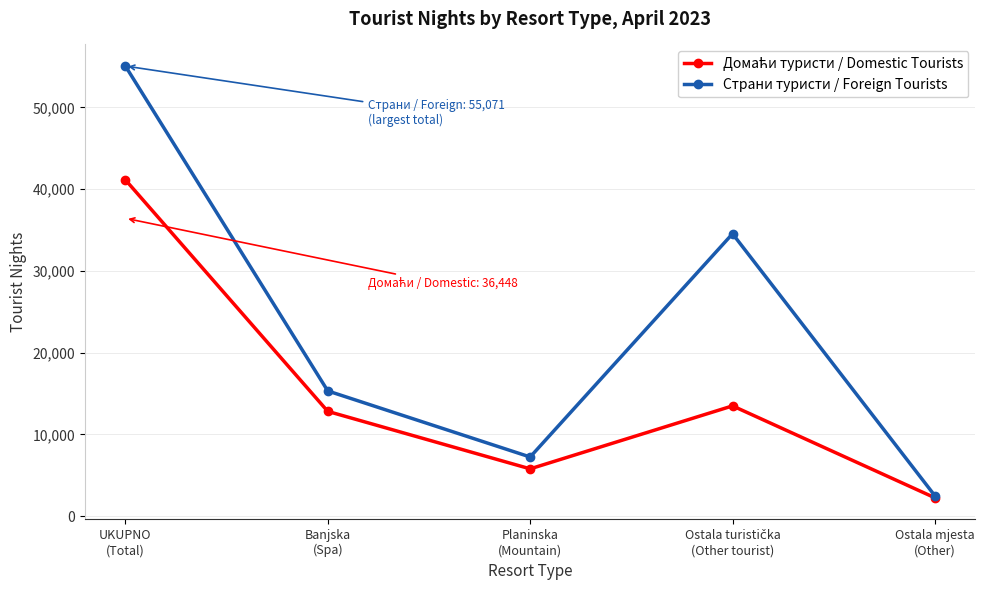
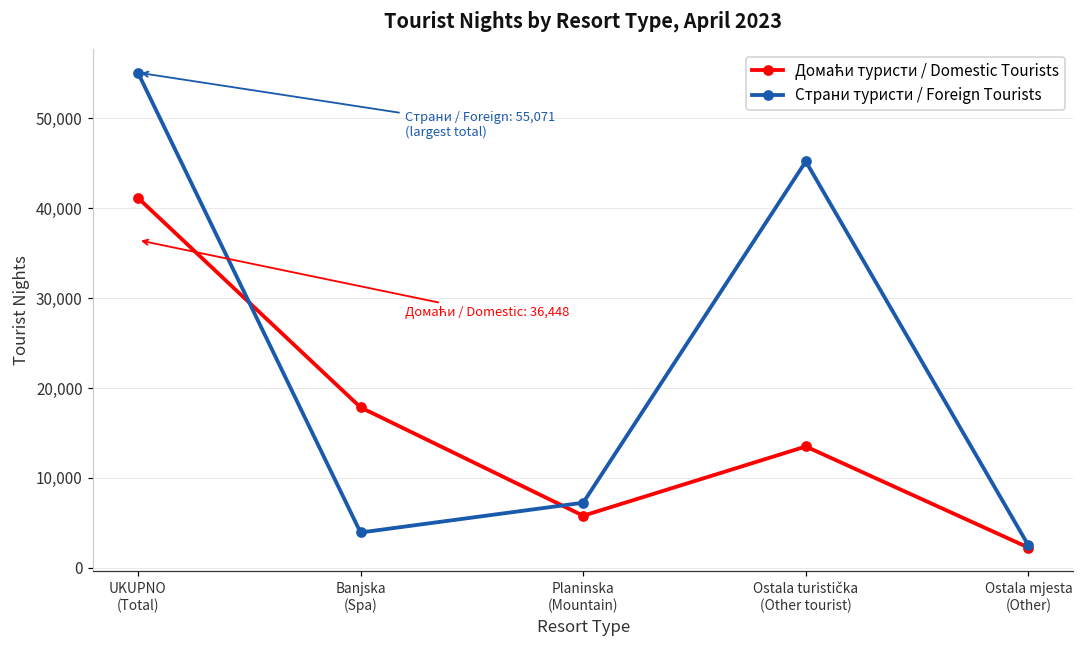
  {
    "Домаћи туристи / Domestic Tourists": {
      "UKUPNO (Total)": "41,000",
-     "Banjska (Spa)": "13,000",
+     "Banjska (Spa)": "18,000",
      "Planinska (Mountain)": "6,000",
      "Ostala turistička (Other tourist)": "13,000"
    },
    "Страни туристи / Foreign Tourists": {
-     "Banjska (Spa)": "15,000",
+     "Banjska (Spa)": "4,000",
      "Planinska (Mountain)": "7,000",
-     "Ostala turistička (Other tourist)": "35,000"
+     "Ostala turistička (Other tourist)": "45,000"
    }
  }
